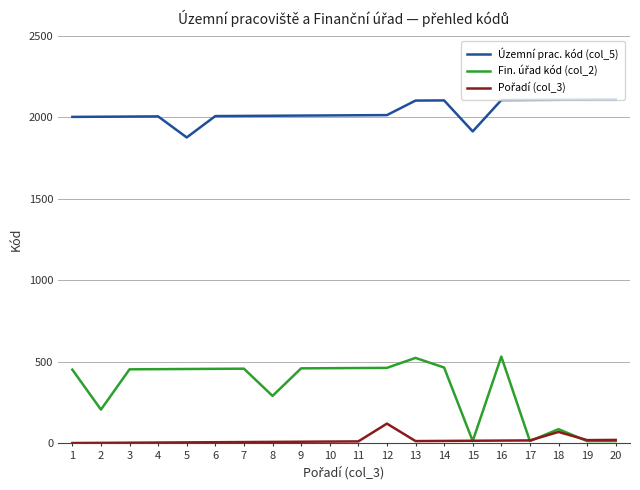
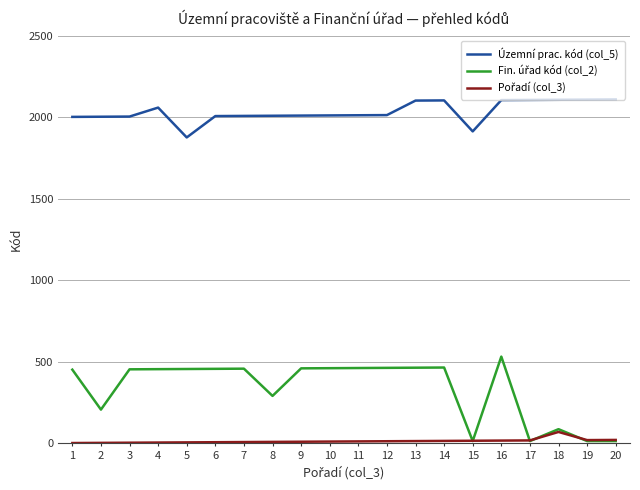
  {
    "Územní prac. kód (col_5)": {
      "1": 2000,
      "2": 2000,
      "3": 2000,
-     "4": 2000,
+     "4": 2060,
      "5": 1880,
      "6": 2010,
      "7": 2010,
      "8": 2010,
      "9": 2010,
      "10": 2010,
      "11": 2010,
      "12": 2010,
      "13": 2100,
      "14": 2100,
      "15": 1910,
      "16": 2100,
      "17": 2110,
      "18": 2110
    },
    "Fin. úřad kód (col_2)": {
      "1": 450,
      "2": 210,
      "3": 450,
      "4": 450,
      "5": 460,
      "6": 460,
      "7": 460,
      "8": 290,
      "9": 460,
      "10": 460,
      "11": 460,
      "12": 460,
-     "13": 520,
+     "13": 460,
      "14": 460,
      "16": 530,
      "18": 90
    },
    "Pořadí (col_3)": {
      "1": 0,
      "2": 0,
      "3": 0,
      "4": 0,
      "5": 10,
      "6": 10,
      "7": 10,
      "8": 10,
      "9": 10,
      "10": 10,
      "11": 10,
-     "12": 120,
+     "12": 10,
      "13": 10,
      "14": 10,
      "16": 20,
      "18": 70
    }
  }
